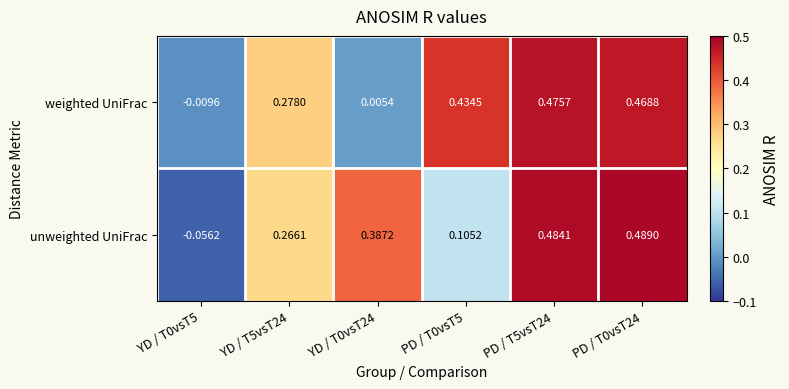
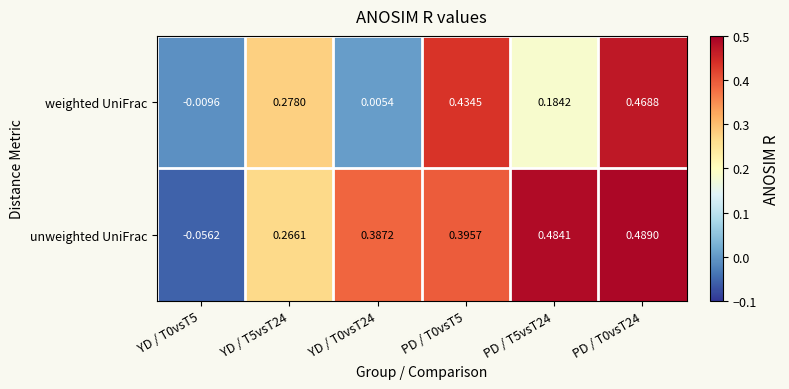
  {
    "weighted UniFrac": {
      "YD / T0vsT5": -0.0096,
      "YD / T5vsT24": 0.2780,
      "YD / T0vsT24": 0.0054,
      "PD / T0vsT5": 0.4345,
-     "PD / T5vsT24": 0.4757,
+     "PD / T5vsT24": 0.1842,
      "PD / T0vsT24": 0.4688
    },
    "unweighted UniFrac": {
      "YD / T0vsT5": -0.0562,
      "YD / T5vsT24": 0.2661,
      "YD / T0vsT24": 0.3872,
-     "PD / T0vsT5": 0.1052,
+     "PD / T0vsT5": 0.3957,
      "PD / T5vsT24": 0.4841,
      "PD / T0vsT24": 0.4890
    }
  }
